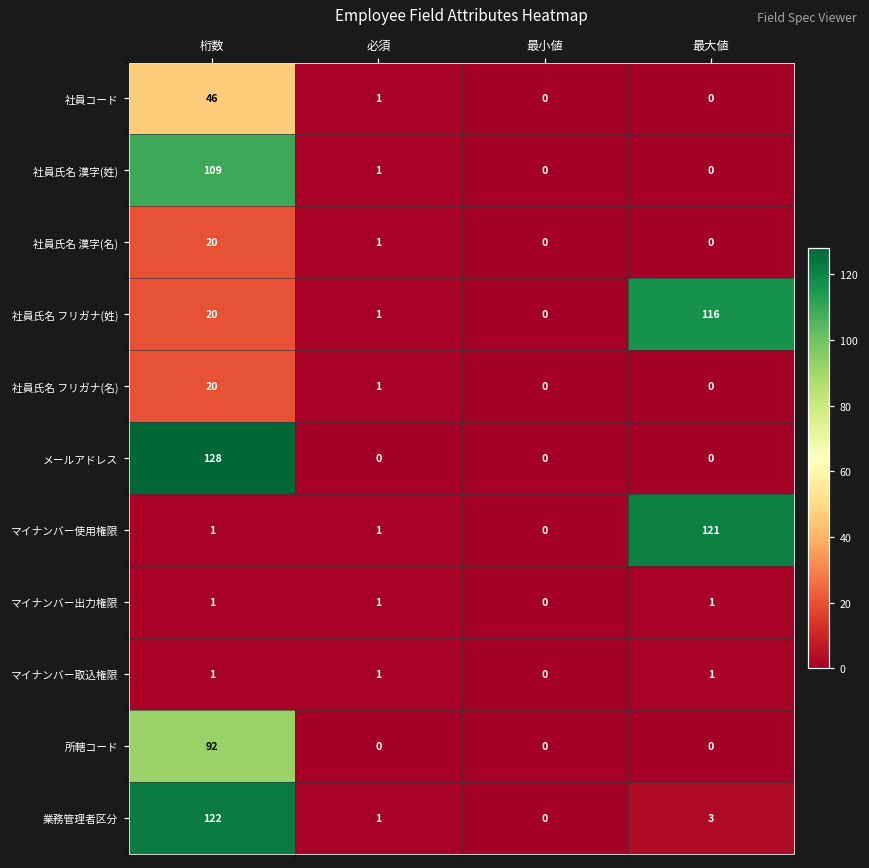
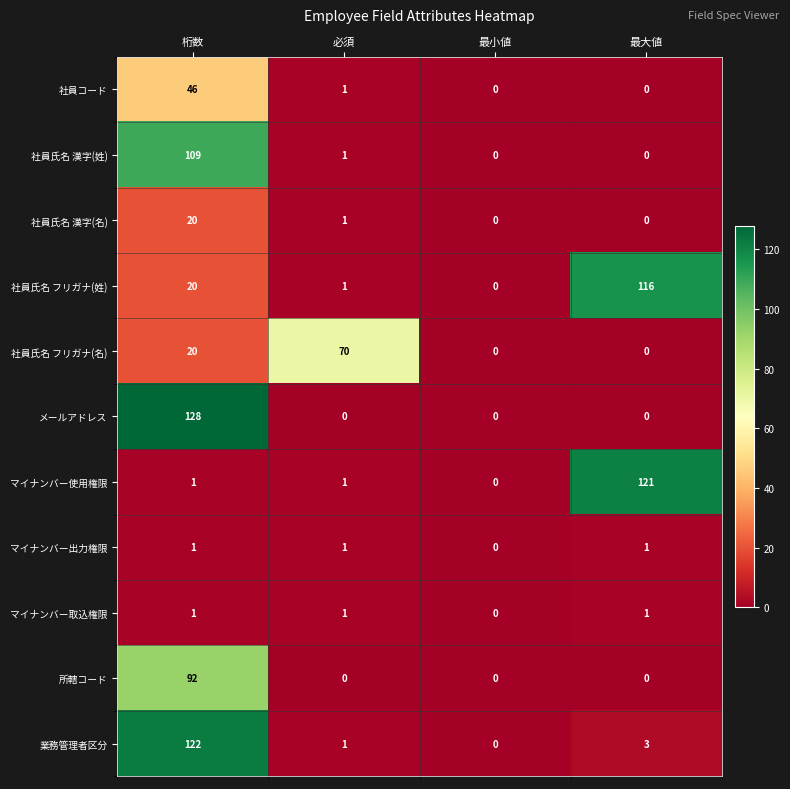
  {
    "社員コード": {
      "桁数": 46,
      "必須": 1,
      "最小値": 0,
      "最大値": 0
    },
    "社員氏名 漢字(姓)": {
      "桁数": 109,
      "必須": 1,
      "最小値": 0,
      "最大値": 0
    },
    "社員氏名 漢字(名)": {
      "桁数": 20,
      "必須": 1,
      "最小値": 0,
      "最大値": 0
    },
    "社員氏名 フリガナ(姓)": {
      "桁数": 20,
      "必須": 1,
      "最小値": 0,
      "最大値": 116
    },
    "社員氏名 フリガナ(名)": {
      "桁数": 20,
-     "必須": 1,
+     "必須": 70,
      "最小値": 0,
      "最大値": 0
    },
    "メールアドレス": {
      "桁数": 128,
      "必須": 0,
      "最小値": 0,
      "最大値": 0
    },
    "マイナンバー使用権限": {
      "桁数": 1,
      "必須": 1,
      "最小値": 0,
      "最大値": 121
    },
    "マイナンバー出力権限": {
      "桁数": 1,
      "必須": 1,
      "最小値": 0,
      "最大値": 1
    },
    "マイナンバー取込権限": {
      "桁数": 1,
      "必須": 1,
      "最小値": 0,
      "最大値": 1
    },
    "所轄コード": {
      "桁数": 92,
      "必須": 0,
      "最小値": 0,
      "最大値": 0
    },
    "業務管理者区分": {
      "桁数": 122,
      "必須": 1,
      "最小値": 0,
      "最大値": 3
    }
  }
